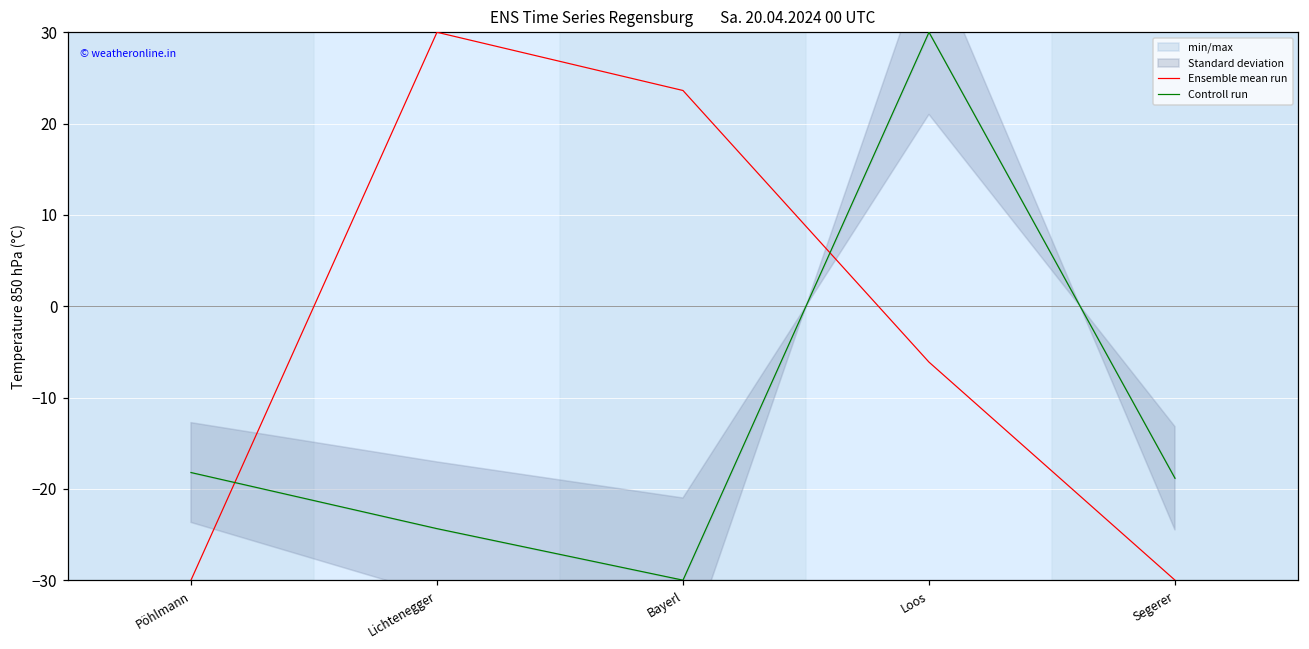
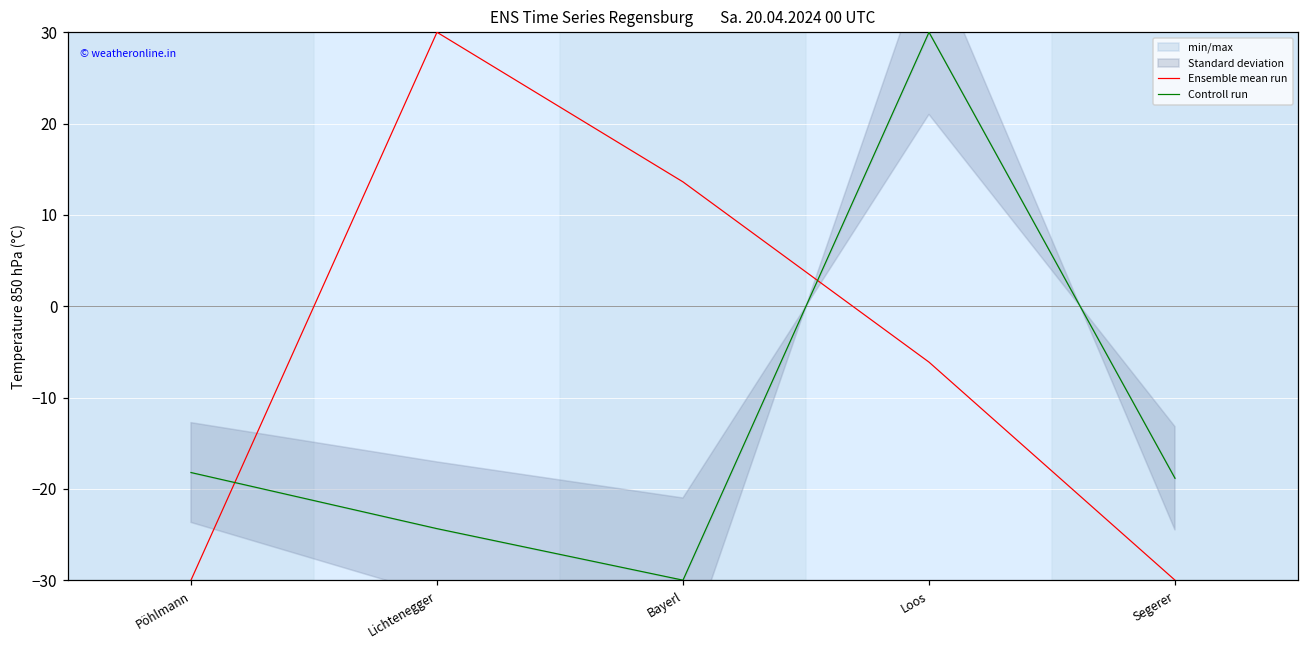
  {
    "Ensemble mean run": {
      "Pöhlmann": -30,
      "Lichtenegger": 30,
-     "Bayerl": 24,
+     "Bayerl": 14,
      "Loos": -6,
      "Segerer": -30
    }
  }
